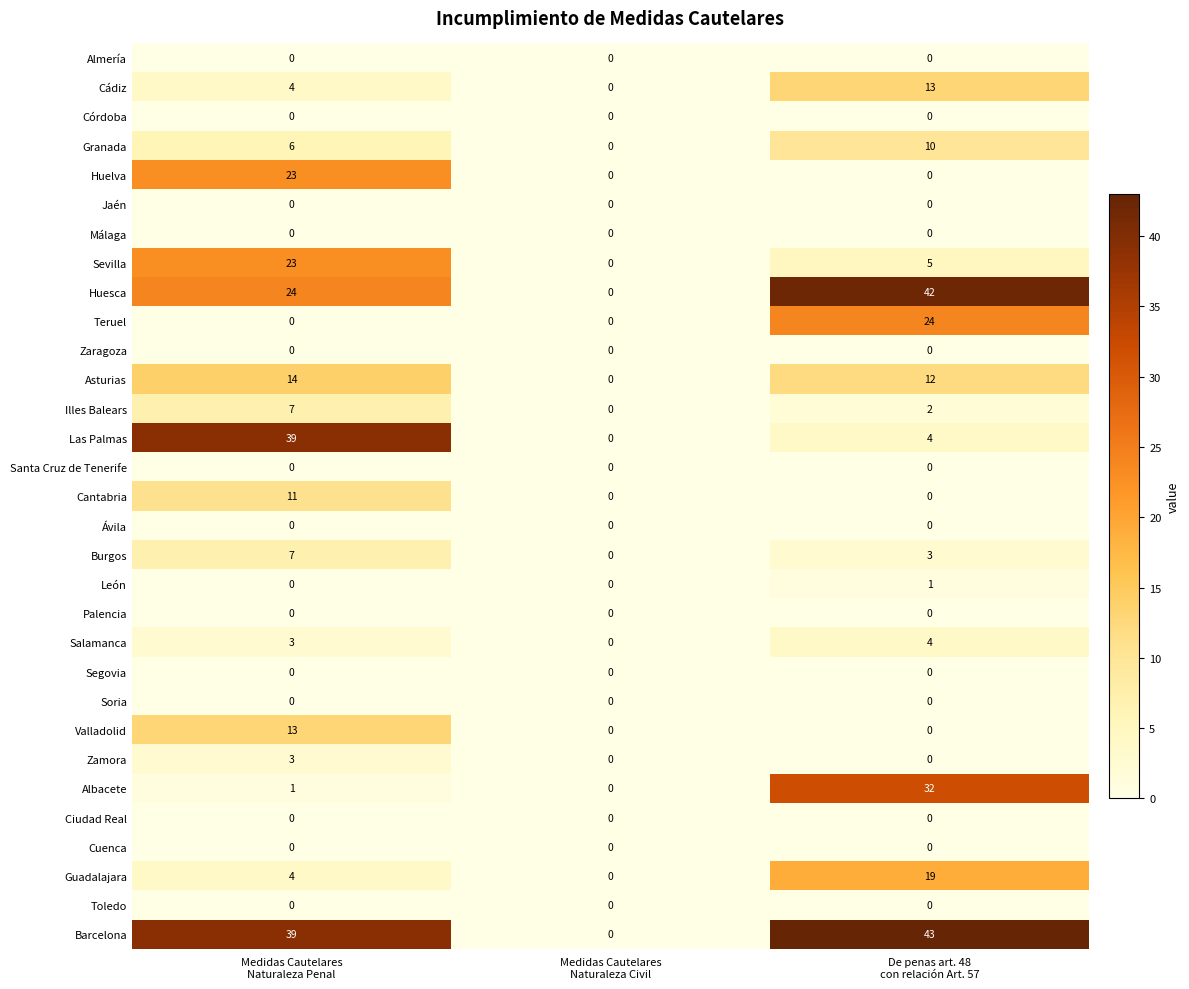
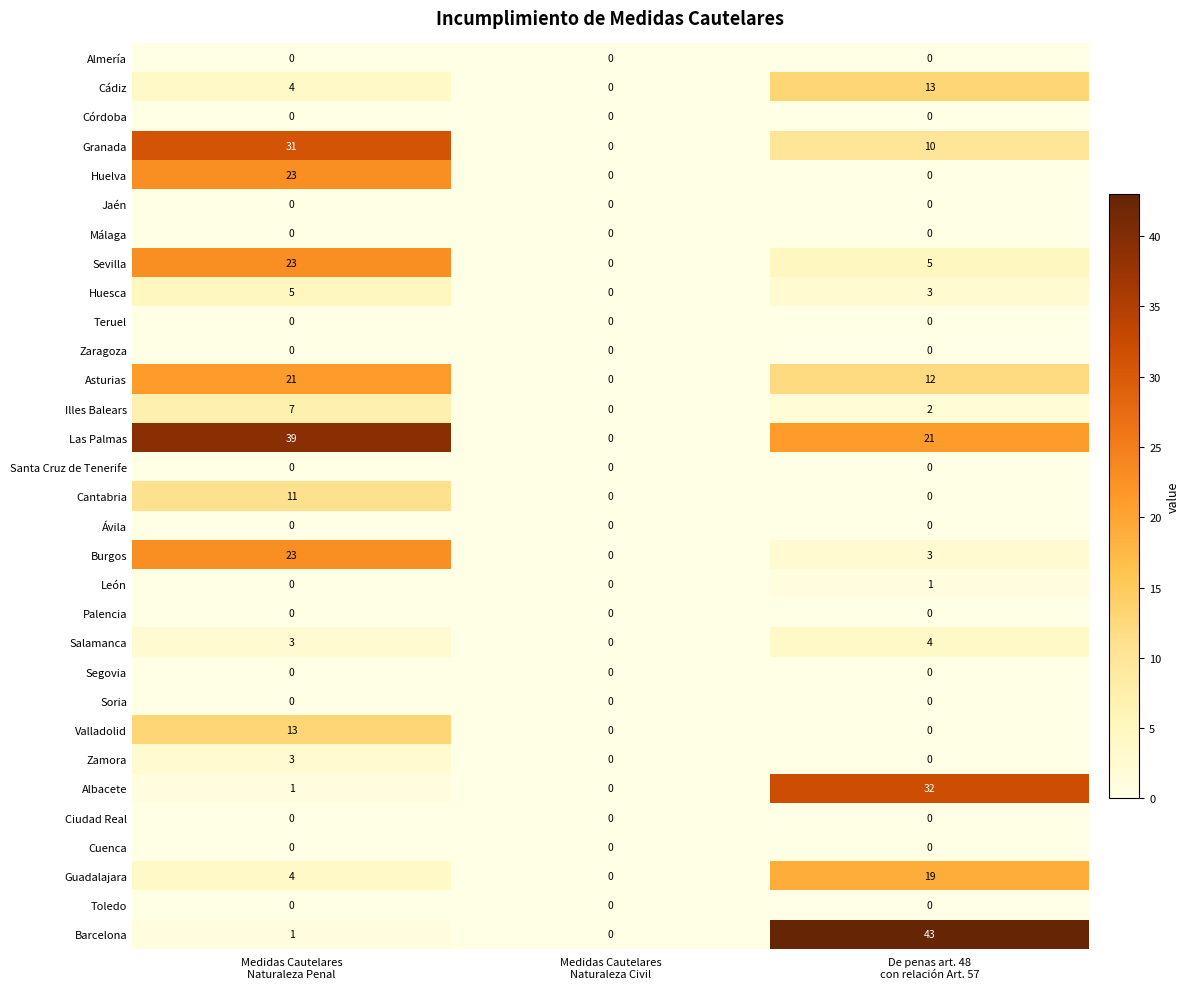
  {
    "Almería": {
      "Medidas Cautelares Naturaleza Penal": 0,
      "Medidas Cautelares Naturaleza Civil": 0,
      "De penas art. 48 con relación Art. 57": 0
    },
    "Cádiz": {
      "Medidas Cautelares Naturaleza Penal": 4,
      "Medidas Cautelares Naturaleza Civil": 0,
      "De penas art. 48 con relación Art. 57": 13
    },
    "Córdoba": {
      "Medidas Cautelares Naturaleza Penal": 0,
      "Medidas Cautelares Naturaleza Civil": 0,
      "De penas art. 48 con relación Art. 57": 0
    },
    "Granada": {
-     "Medidas Cautelares Naturaleza Penal": 6,
+     "Medidas Cautelares Naturaleza Penal": 31,
      "Medidas Cautelares Naturaleza Civil": 0,
      "De penas art. 48 con relación Art. 57": 10
    },
    "Huelva": {
      "Medidas Cautelares Naturaleza Penal": 23,
      "Medidas Cautelares Naturaleza Civil": 0,
      "De penas art. 48 con relación Art. 57": 0
    },
    "Jaén": {
      "Medidas Cautelares Naturaleza Penal": 0,
      "Medidas Cautelares Naturaleza Civil": 0,
      "De penas art. 48 con relación Art. 57": 0
    },
    "Málaga": {
      "Medidas Cautelares Naturaleza Penal": 0,
      "Medidas Cautelares Naturaleza Civil": 0,
      "De penas art. 48 con relación Art. 57": 0
    },
    "Sevilla": {
      "Medidas Cautelares Naturaleza Penal": 23,
      "Medidas Cautelares Naturaleza Civil": 0,
      "De penas art. 48 con relación Art. 57": 5
    },
    "Huesca": {
-     "Medidas Cautelares Naturaleza Penal": 24,
+     "Medidas Cautelares Naturaleza Penal": 5,
      "Medidas Cautelares Naturaleza Civil": 0,
-     "De penas art. 48 con relación Art. 57": 42
+     "De penas art. 48 con relación Art. 57": 3
    },
    "Teruel": {
      "Medidas Cautelares Naturaleza Penal": 0,
      "Medidas Cautelares Naturaleza Civil": 0,
-     "De penas art. 48 con relación Art. 57": 24
+     "De penas art. 48 con relación Art. 57": 0
    },
    "Zaragoza": {
      "Medidas Cautelares Naturaleza Penal": 0,
      "Medidas Cautelares Naturaleza Civil": 0,
      "De penas art. 48 con relación Art. 57": 0
    },
    "Asturias": {
-     "Medidas Cautelares Naturaleza Penal": 14,
+     "Medidas Cautelares Naturaleza Penal": 21,
      "Medidas Cautelares Naturaleza Civil": 0,
      "De penas art. 48 con relación Art. 57": 12
    },
    "Illes Balears": {
      "Medidas Cautelares Naturaleza Penal": 7,
      "Medidas Cautelares Naturaleza Civil": 0,
      "De penas art. 48 con relación Art. 57": 2
    },
    "Las Palmas": {
      "Medidas Cautelares Naturaleza Penal": 39,
      "Medidas Cautelares Naturaleza Civil": 0,
-     "De penas art. 48 con relación Art. 57": 4
+     "De penas art. 48 con relación Art. 57": 21
    },
    "Santa Cruz de Tenerife": {
      "Medidas Cautelares Naturaleza Penal": 0,
      "Medidas Cautelares Naturaleza Civil": 0,
      "De penas art. 48 con relación Art. 57": 0
    },
    "Cantabria": {
      "Medidas Cautelares Naturaleza Penal": 11,
      "Medidas Cautelares Naturaleza Civil": 0,
      "De penas art. 48 con relación Art. 57": 0
    },
    "Ávila": {
      "Medidas Cautelares Naturaleza Penal": 0,
      "Medidas Cautelares Naturaleza Civil": 0,
      "De penas art. 48 con relación Art. 57": 0
    },
    "Burgos": {
-     "Medidas Cautelares Naturaleza Penal": 7,
+     "Medidas Cautelares Naturaleza Penal": 23,
      "Medidas Cautelares Naturaleza Civil": 0,
      "De penas art. 48 con relación Art. 57": 3
    },
    "León": {
      "Medidas Cautelares Naturaleza Penal": 0,
      "Medidas Cautelares Naturaleza Civil": 0,
      "De penas art. 48 con relación Art. 57": 1
    },
    "Palencia": {
      "Medidas Cautelares Naturaleza Penal": 0,
      "Medidas Cautelares Naturaleza Civil": 0,
      "De penas art. 48 con relación Art. 57": 0
    },
    "Salamanca": {
      "Medidas Cautelares Naturaleza Penal": 3,
      "Medidas Cautelares Naturaleza Civil": 0,
      "De penas art. 48 con relación Art. 57": 4
    },
    "Segovia": {
      "Medidas Cautelares Naturaleza Penal": 0,
      "Medidas Cautelares Naturaleza Civil": 0,
      "De penas art. 48 con relación Art. 57": 0
    },
    "Soria": {
      "Medidas Cautelares Naturaleza Penal": 0,
      "Medidas Cautelares Naturaleza Civil": 0,
      "De penas art. 48 con relación Art. 57": 0
    },
    "Valladolid": {
      "Medidas Cautelares Naturaleza Penal": 13,
      "Medidas Cautelares Naturaleza Civil": 0,
      "De penas art. 48 con relación Art. 57": 0
    },
    "Zamora": {
      "Medidas Cautelares Naturaleza Penal": 3,
      "Medidas Cautelares Naturaleza Civil": 0,
      "De penas art. 48 con relación Art. 57": 0
    },
    "Albacete": {
      "Medidas Cautelares Naturaleza Penal": 1,
      "Medidas Cautelares Naturaleza Civil": 0,
      "De penas art. 48 con relación Art. 57": 32
    },
    "Ciudad Real": {
      "Medidas Cautelares Naturaleza Penal": 0,
      "Medidas Cautelares Naturaleza Civil": 0,
      "De penas art. 48 con relación Art. 57": 0
    },
    "Cuenca": {
      "Medidas Cautelares Naturaleza Penal": 0,
      "Medidas Cautelares Naturaleza Civil": 0,
      "De penas art. 48 con relación Art. 57": 0
    },
    "Guadalajara": {
      "Medidas Cautelares Naturaleza Penal": 4,
      "Medidas Cautelares Naturaleza Civil": 0,
      "De penas art. 48 con relación Art. 57": 19
    },
    "Toledo": {
      "Medidas Cautelares Naturaleza Penal": 0,
      "Medidas Cautelares Naturaleza Civil": 0,
      "De penas art. 48 con relación Art. 57": 0
    },
    "Barcelona": {
-     "Medidas Cautelares Naturaleza Penal": 39,
+     "Medidas Cautelares Naturaleza Penal": 1,
      "Medidas Cautelares Naturaleza Civil": 0,
      "De penas art. 48 con relación Art. 57": 43
    }
  }
